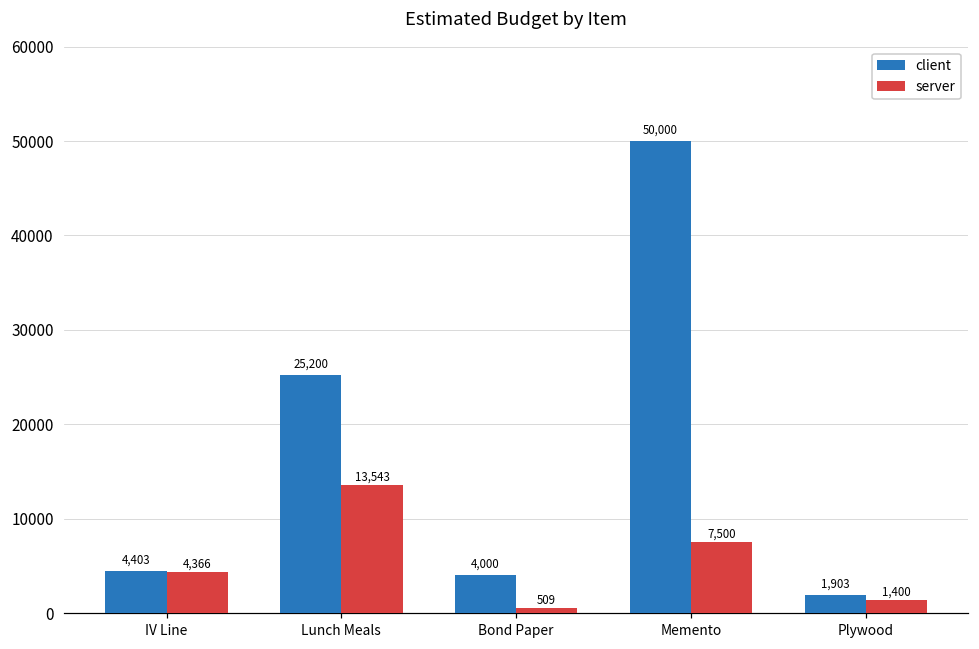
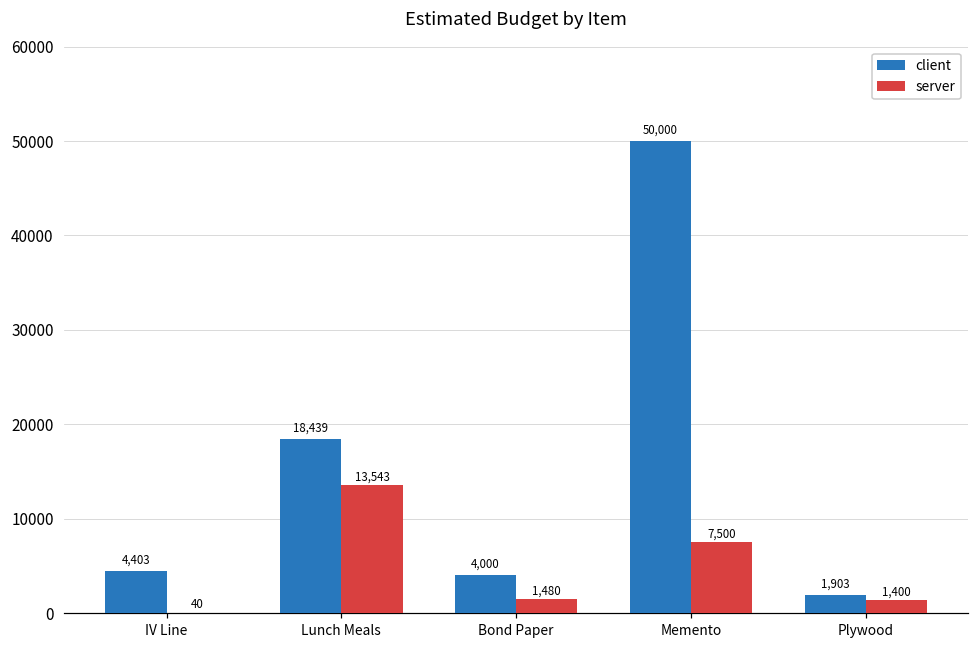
  {
    "client": {
      "IV Line": "4,403",
-     "Lunch Meals": "25,200",
+     "Lunch Meals": "18,439",
      "Bond Paper": "4,000",
      "Memento": "50,000",
      "Plywood": "1,903"
    },
    "server": {
-     "IV Line": "4,366",
+     "IV Line": "40",
      "Lunch Meals": "13,543",
-     "Bond Paper": "509",
+     "Bond Paper": "1,480",
      "Memento": "7,500",
      "Plywood": "1,400"
    }
  }
